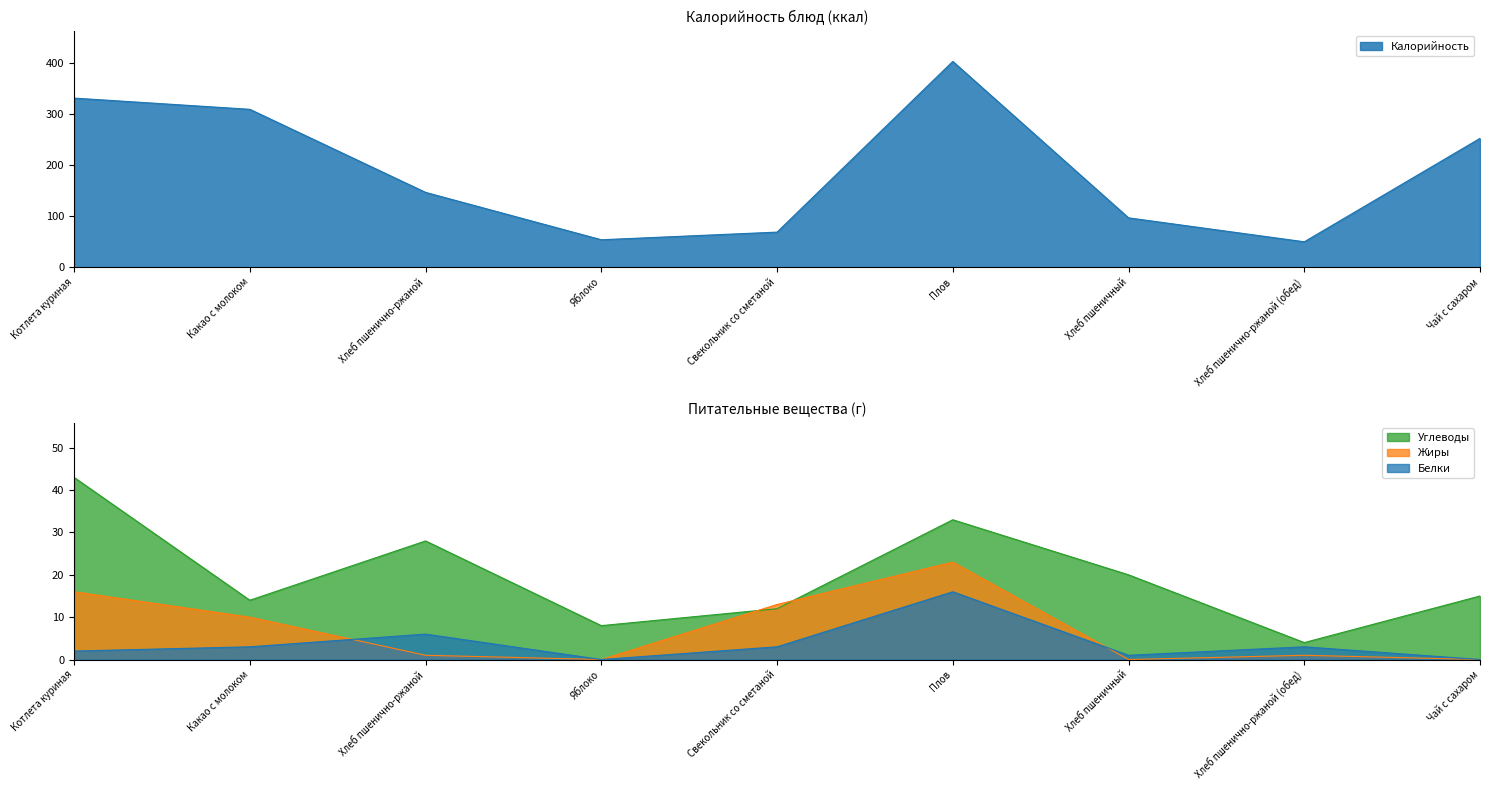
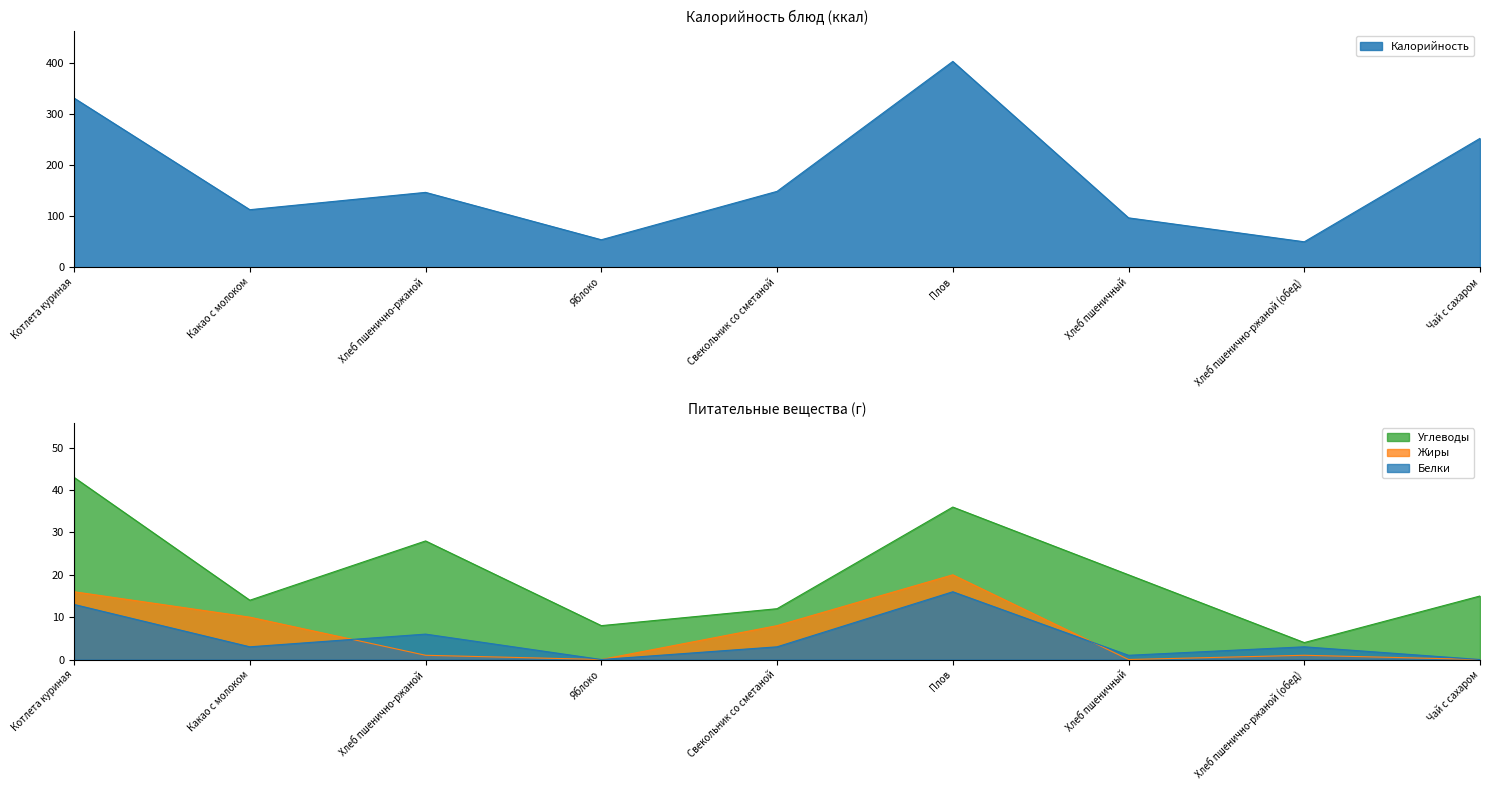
  {
    "Калорийность блюд (ккал)": {
      "Котлета куриная": 330,
-     "Какао с молоком": 310,
+     "Какао с молоком": 110,
      "Хлеб пшенично-ржаной": 150,
      "Яблоко": 50,
-     "Свекольник со сметаной": 70,
+     "Свекольник со сметаной": 150,
      "Плов": 400,
      "Хлеб пшеничный": 100,
      "Хлеб пшенично-ржаной (обед)": 50,
      "Чай с сахаром": 250
    },
    "Питательные вещества (г)": {
      "Углеводы": {
        "Котлета куриная": 43,
        "Какао с молоком": 14,
        "Хлеб пшенично-ржаной": 28,
        "Яблоко": 8,
        "Свекольник со сметаной": 12,
-       "Плов": 33,
+       "Плов": 36,
        "Хлеб пшеничный": 20,
        "Хлеб пшенично-ржаной (обед)": 4,
        "Чай с сахаром": 15
      },
      "Жиры": {
        "Котлета куриная": 16,
        "Какао с молоком": 10,
        "Хлеб пшенично-ржаной": 1,
-       "Свекольник со сметаной": 13,
-       "Плов": 23,
+       "Свекольник со сметаной": 8,
+       "Плов": 20,
        "Хлеб пшеничный": 0,
        "Хлеб пшенично-ржаной (обед)": 1
      },
      "Белки": {
-       "Котлета куриная": 2,
+       "Котлета куриная": 13,
        "Какао с молоком": 3,
        "Хлеб пшенично-ржаной": 6,
        "Свекольник со сметаной": 3,
        "Плов": 16,
        "Хлеб пшеничный": 1,
        "Хлеб пшенично-ржаной (обед)": 3
      }
    }
  }
